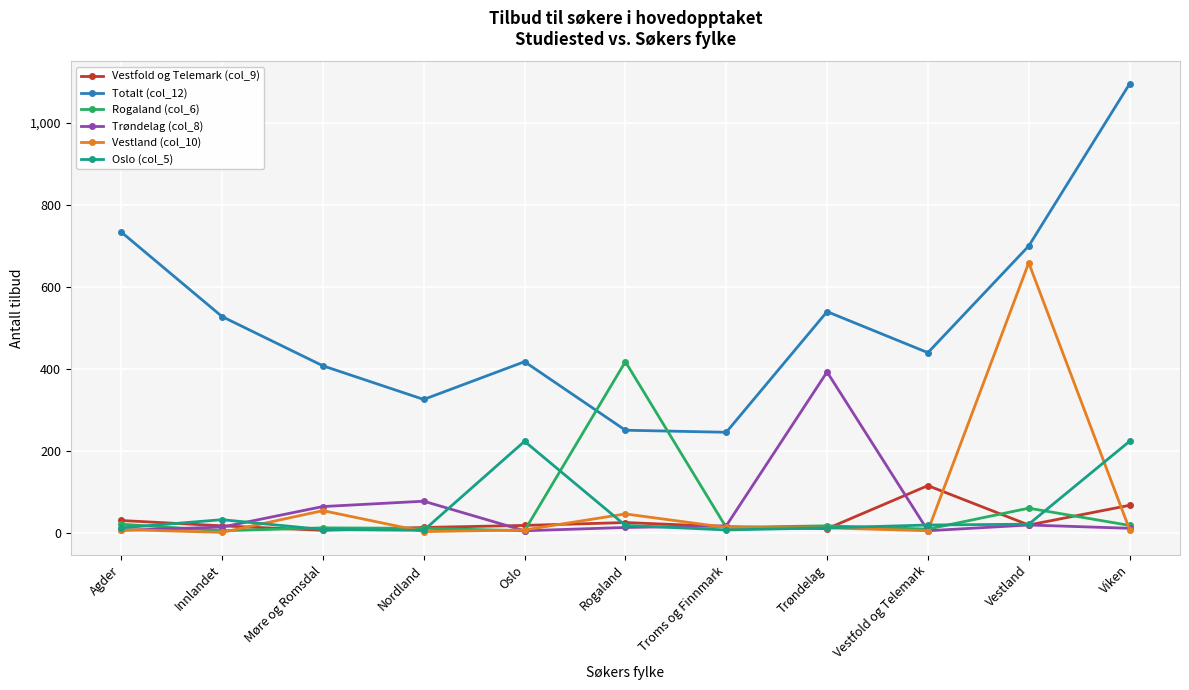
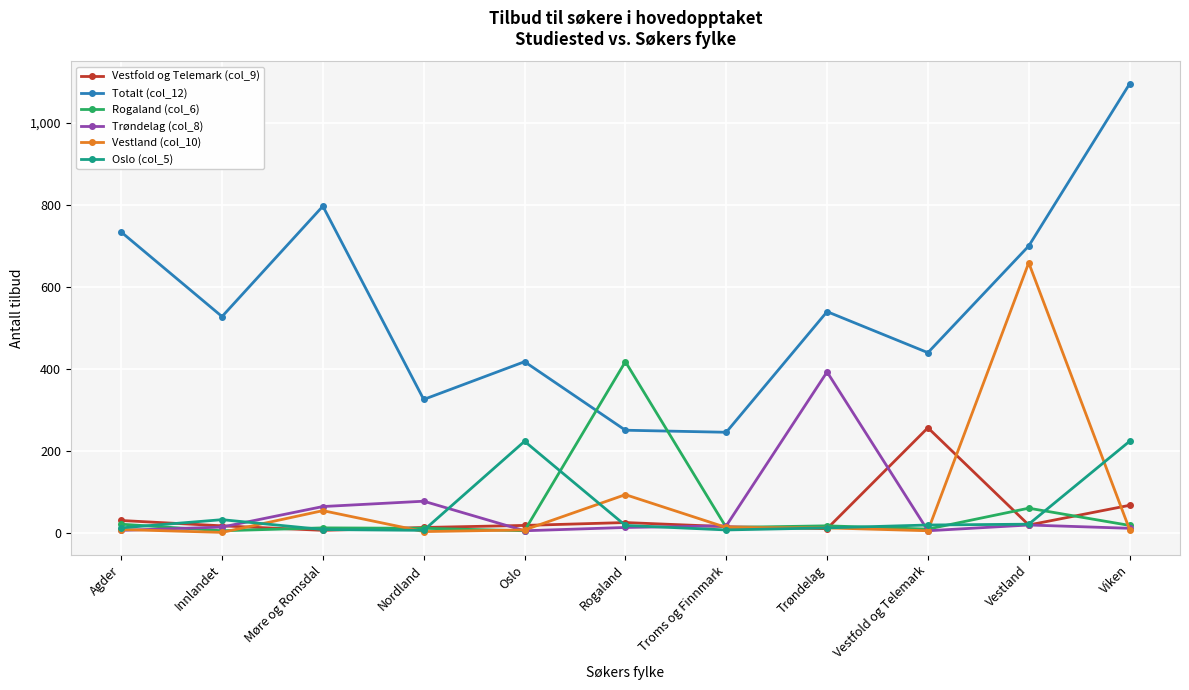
  {
    "Vestfold og Telemark (col_9)": {
      "Agder": "30",
      "Oslo": "20",
      "Rogaland": "30",
-     "Vestfold og Telemark": "120",
+     "Vestfold og Telemark": "260",
      "Viken": "70"
    },
    "Totalt (col_12)": {
      "Agder": "730",
      "Innlandet": "530",
-     "Møre og Romsdal": "410",
+     "Møre og Romsdal": "800",
      "Nordland": "330",
      "Oslo": "420",
      "Rogaland": "250",
      "Troms og Finnmark": "250",
      "Trøndelag": "540",
      "Vestfold og Telemark": "440",
      "Vestland": "700",
      "Viken": "1,100"
    },
    "Trøndelag (col_8)": {
      "Møre og Romsdal": "70",
      "Nordland": "80",
      "Trøndelag": "390"
    },
    "Vestland (col_10)": {
      "Møre og Romsdal": "60",
-     "Rogaland": "50",
+     "Rogaland": "90",
      "Vestland": "660"
    }
  }
